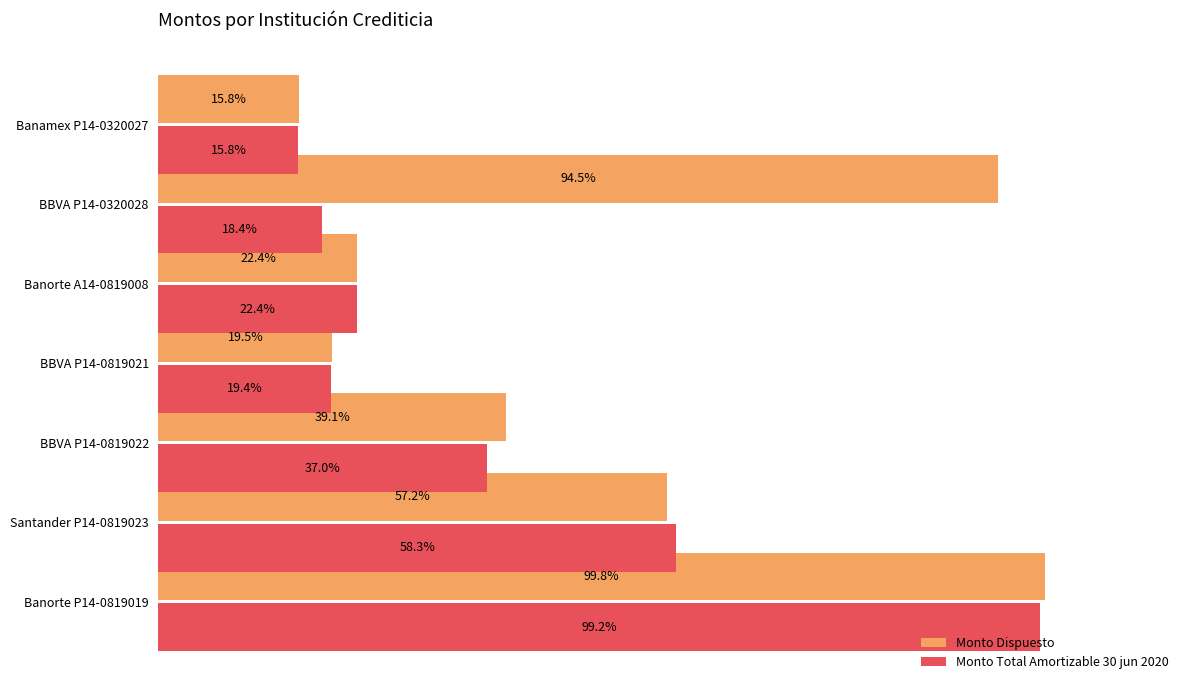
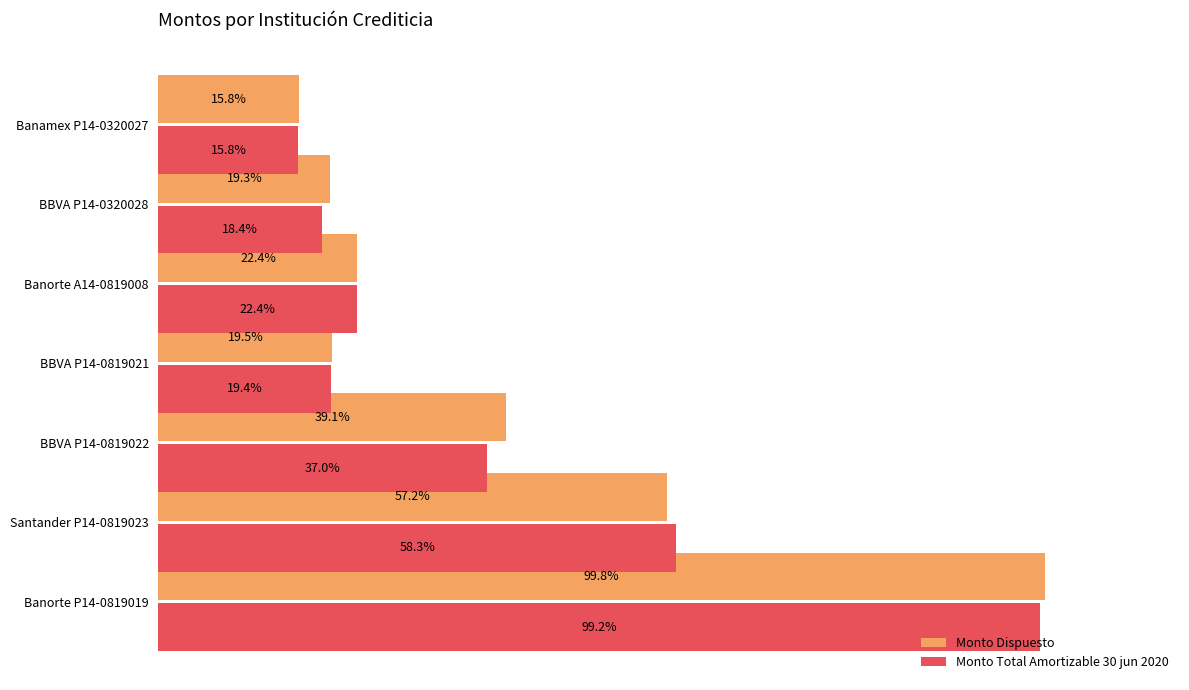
  {
    "Monto Dispuesto": {
      "Banamex P14-0320027": "15.8%",
-     "BBVA P14-0320028": "94.5%",
+     "BBVA P14-0320028": "19.3%",
      "Banorte A14-0819008": "22.4%",
      "BBVA P14-0819021": "19.5%",
      "BBVA P14-0819022": "39.1%",
      "Santander P14-0819023": "57.2%",
      "Banorte P14-0819019": "99.8%"
    },
    "Monto Total Amortizable 30 jun 2020": {
      "Banamex P14-0320027": "15.8%",
      "BBVA P14-0320028": "18.4%",
      "Banorte A14-0819008": "22.4%",
      "BBVA P14-0819021": "19.4%",
      "BBVA P14-0819022": "37.0%",
      "Santander P14-0819023": "58.3%",
      "Banorte P14-0819019": "99.2%"
    }
  }
